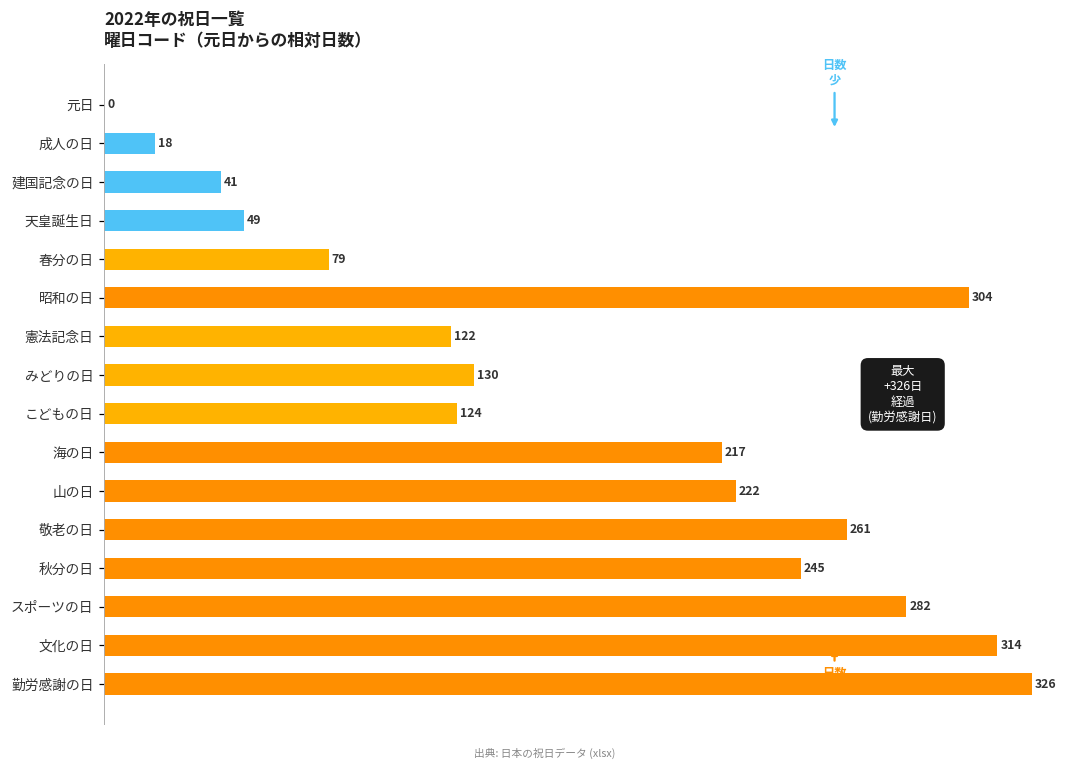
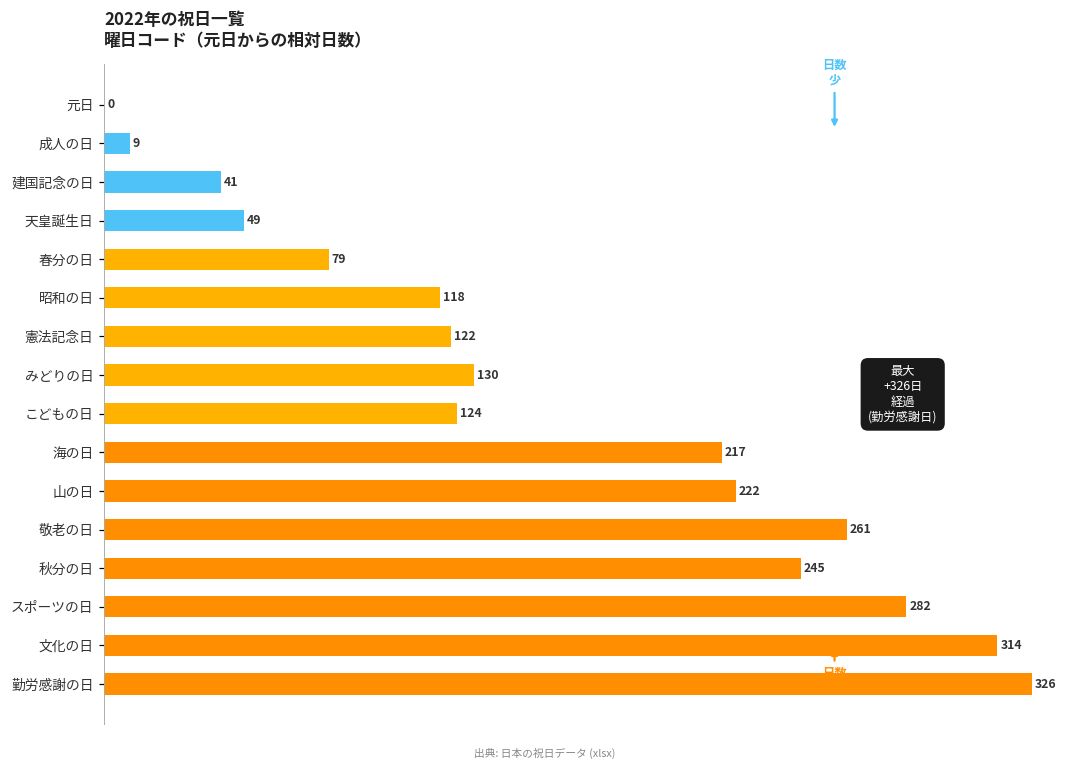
  {
    "元日": 0,
-   "成人の日": 18,
+   "成人の日": 9,
    "建国記念の日": 41,
    "天皇誕生日": 49,
    "春分の日": 79,
-   "昭和の日": 304,
+   "昭和の日": 118,
    "憲法記念日": 122,
    "みどりの日": 130,
    "こどもの日": 124,
    "海の日": 217,
    "山の日": 222,
    "敬老の日": 261,
    "秋分の日": 245,
    "スポーツの日": 282,
    "文化の日": 314,
    "勤労感謝の日": 326
  }
